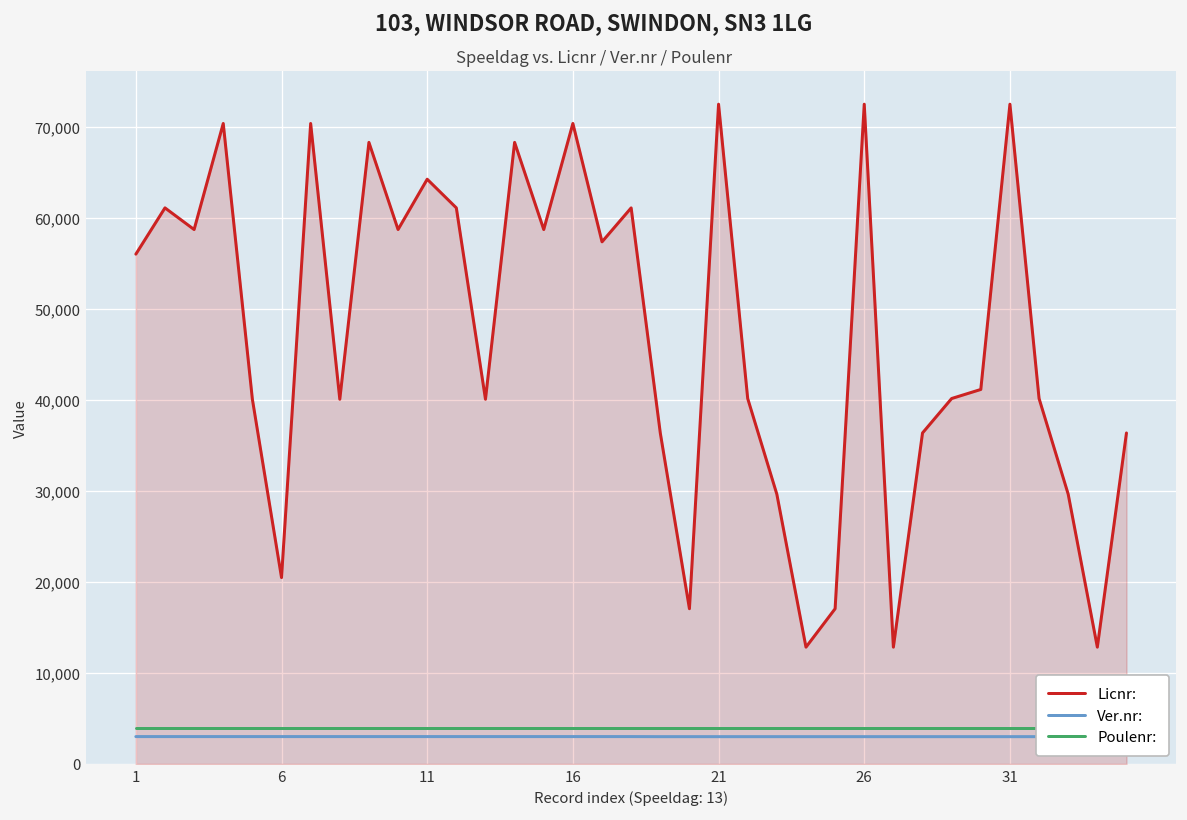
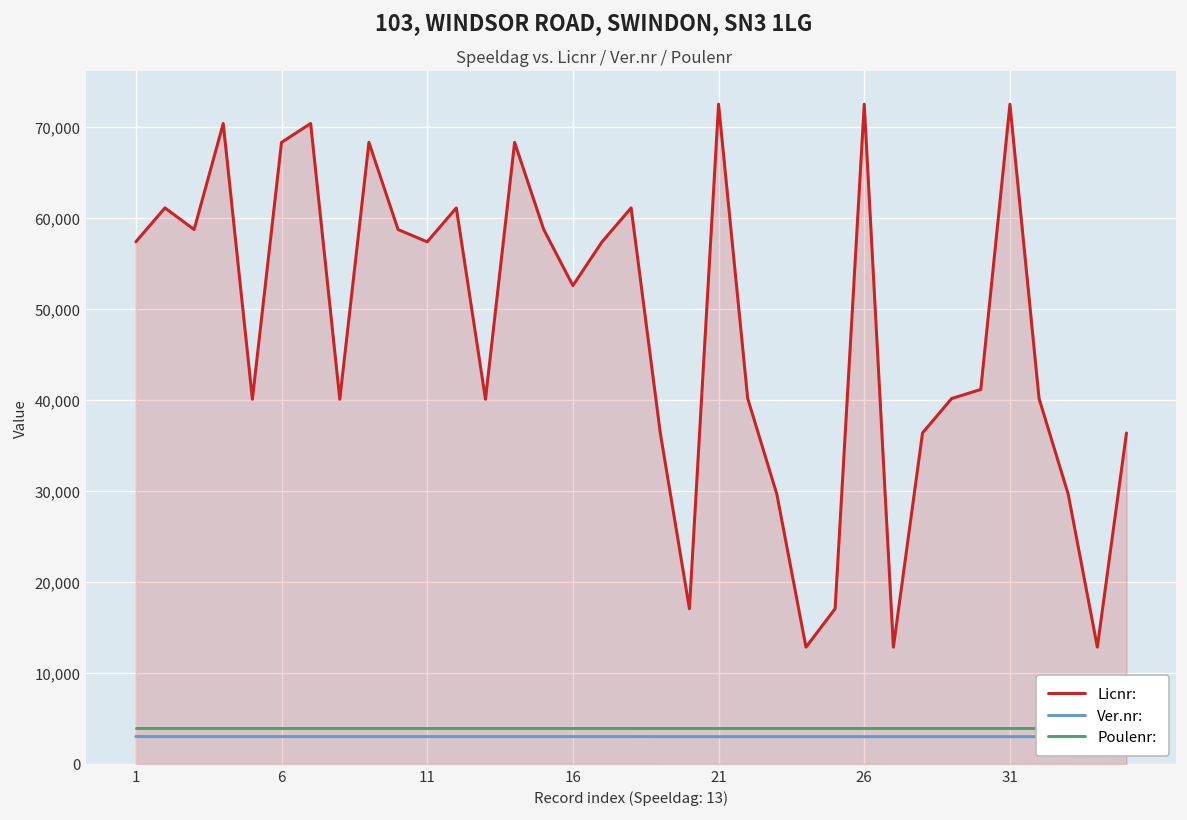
  {
    "Licnr:": {
-     "1": "56,000",
-     "6": "20,000",
-     "11": "64,000",
-     "16": "70,000",
+     "1": "57,000",
+     "6": "68,000",
+     "11": "57,000",
+     "16": "53,000",
      "21": "73,000",
      "26": "73,000",
      "31": "73,000"
    },
    "Ver.nr:": {
      "1": "3,000",
      "6": "3,000",
      "11": "3,000",
      "16": "3,000",
      "21": "3,000",
      "26": "3,000",
      "31": "3,000"
    },
    "Poulenr:": {
      "1": "4,000",
      "6": "4,000",
      "11": "4,000",
      "16": "4,000",
      "21": "4,000",
      "26": "4,000",
      "31": "4,000"
    }
  }
